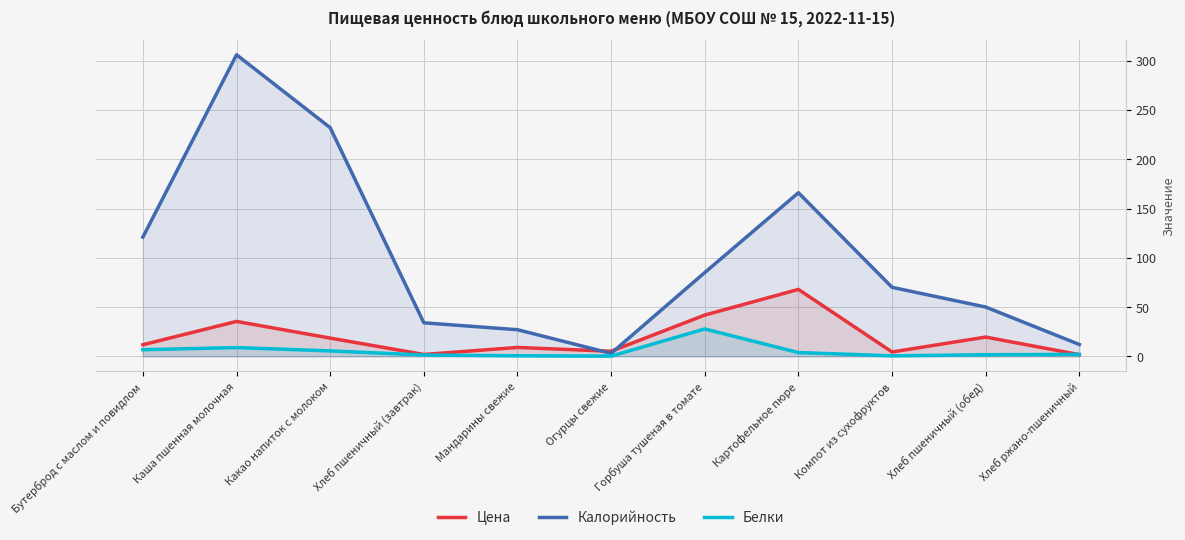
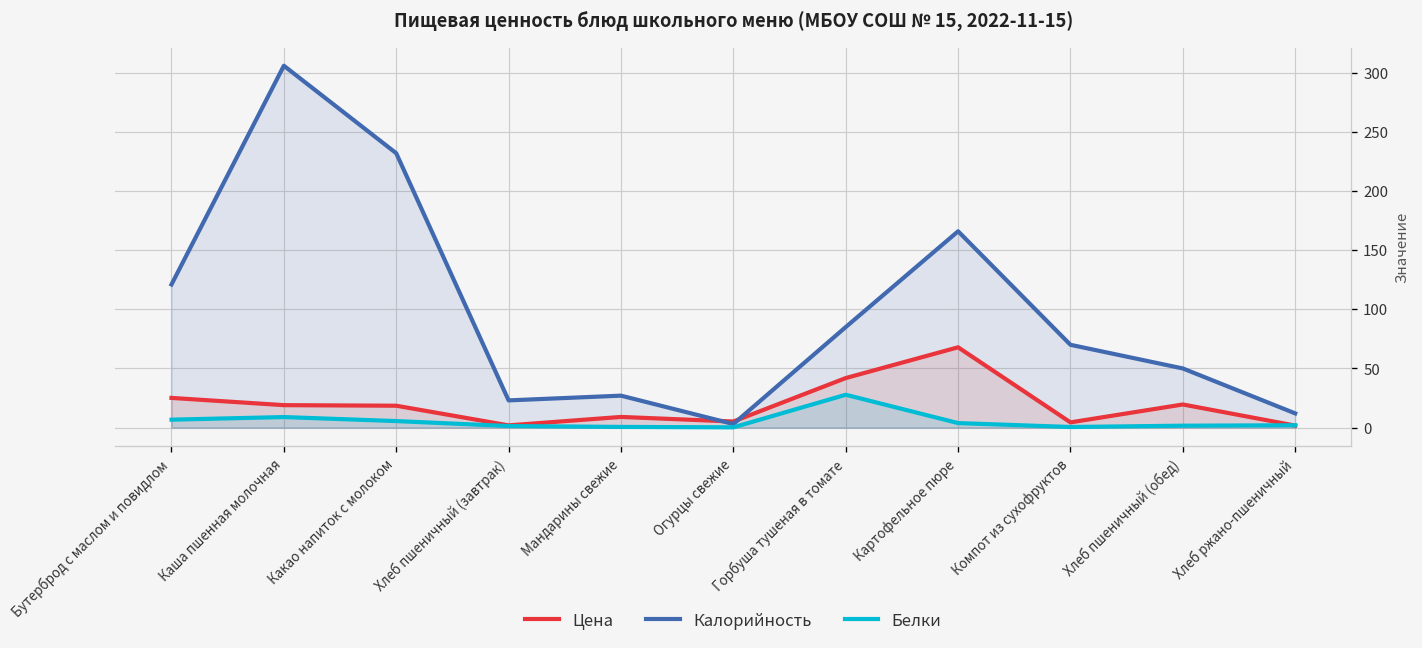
  {
    "Цена": {
-     "Бутерброд с маслом и повидлом": 10,
-     "Каша пшенная молочная": 40,
+     "Бутерброд с маслом и повидлом": 30,
+     "Каша пшенная молочная": 20,
      "Какао напиток с молоком": 20,
      "Мандарины свежие": 10,
      "Горбуша тушеная в томате": 40,
      "Картофельное пюре": 70,
      "Компот из сухофруктов": 0,
      "Хлеб пшеничный (обед)": 20
    },
    "Калорийность": {
      "Бутерброд с маслом и повидлом": 120,
      "Каша пшенная молочная": 310,
      "Какао напиток с молоком": 230,
-     "Хлеб пшеничный (завтрак)": 30,
+     "Хлеб пшеничный (завтрак)": 20,
      "Мандарины свежие": 30,
      "Горбуша тушеная в томате": 90,
      "Картофельное пюре": 170,
      "Компот из сухофруктов": 70,
      "Хлеб пшеничный (обед)": 50,
      "Хлеб ржано-пшеничный": 10
    },
    "Белки": {
      "Бутерброд с маслом и повидлом": 10,
      "Каша пшенная молочная": 10,
      "Какао напиток с молоком": 10,
      "Мандарины свежие": 0,
      "Огурцы свежие": 0,
      "Горбуша тушеная в томате": 30,
      "Картофельное пюре": 0,
      "Компот из сухофруктов": 0,
      "Хлеб пшеничный (обед)": 0
    }
  }
